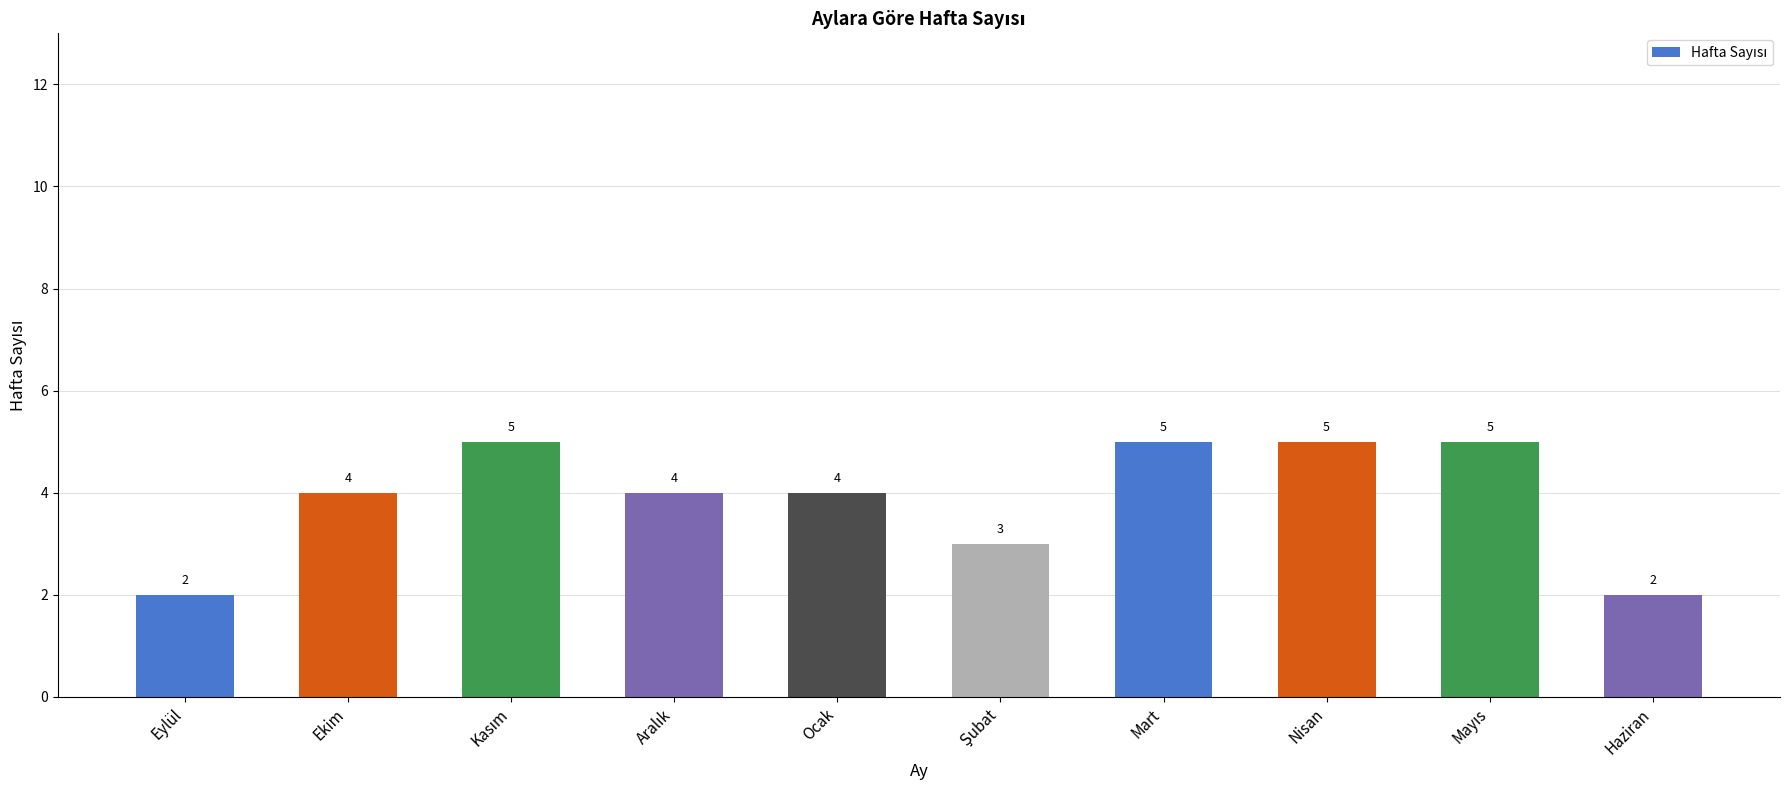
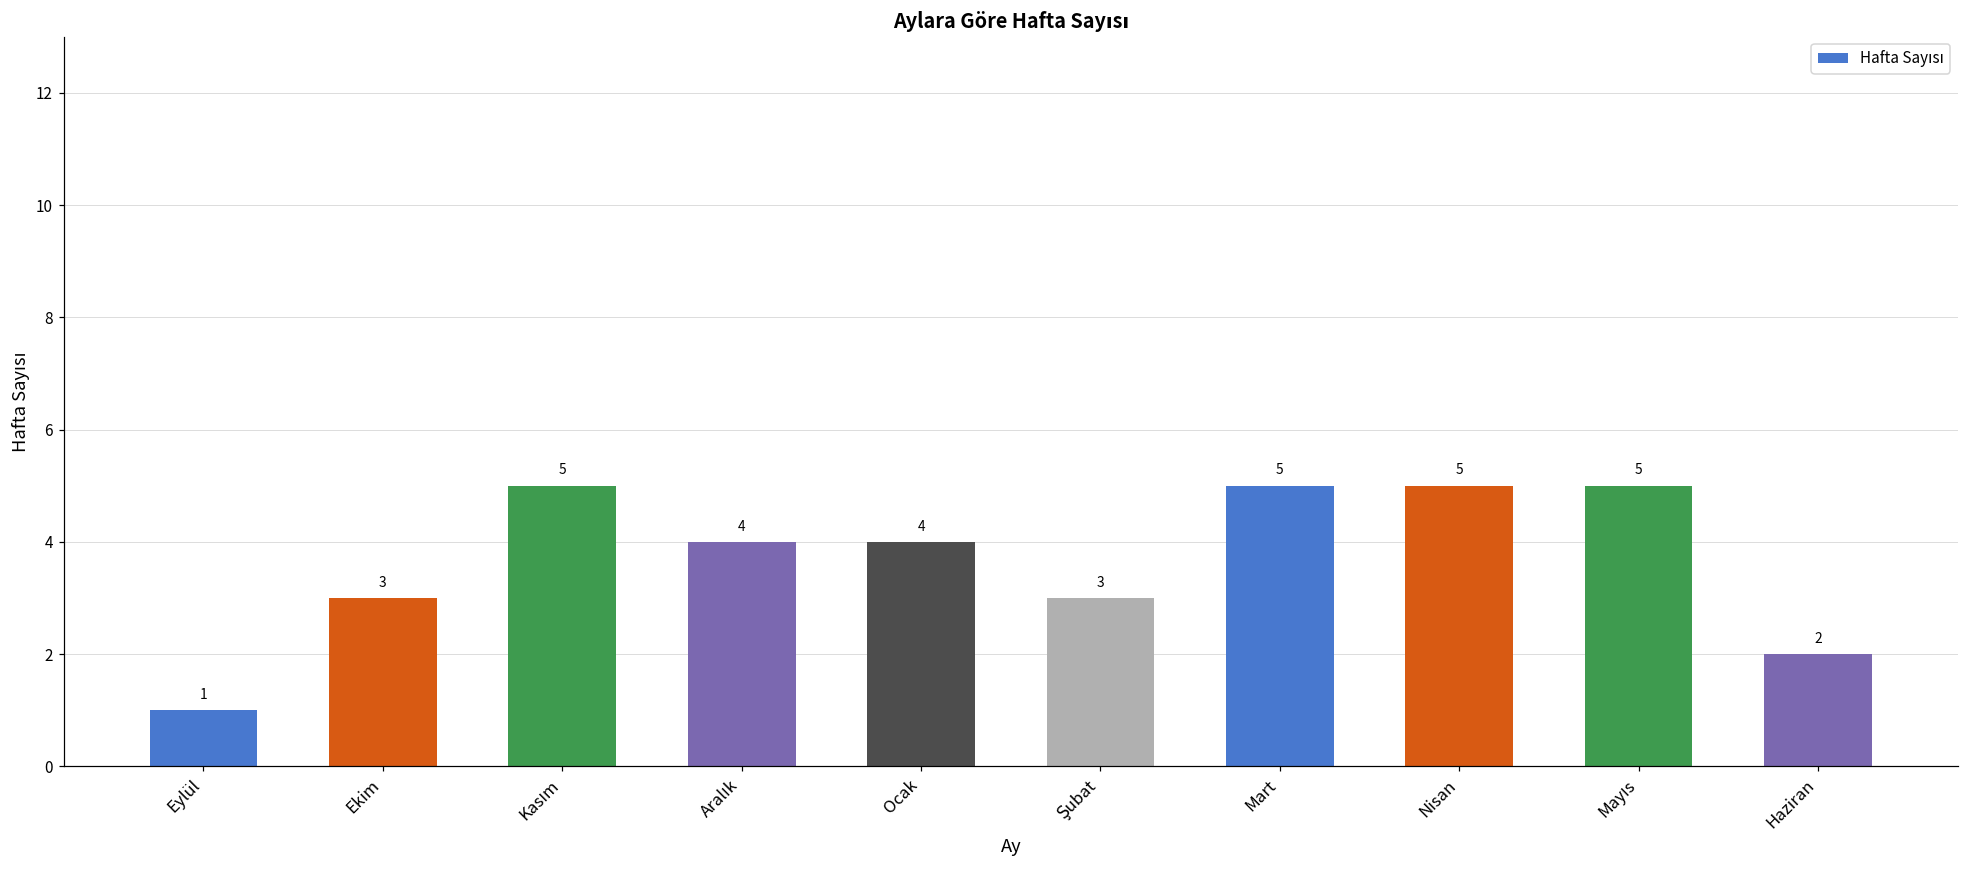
  {
-   "Eylül": 2,
-   "Ekim": 4,
+   "Eylül": 1,
+   "Ekim": 3,
    "Kasım": 5,
    "Aralık": 4,
    "Ocak": 4,
    "Şubat": 3,
    "Mart": 5,
    "Nisan": 5,
    "Mayıs": 5,
    "Haziran": 2
  }
